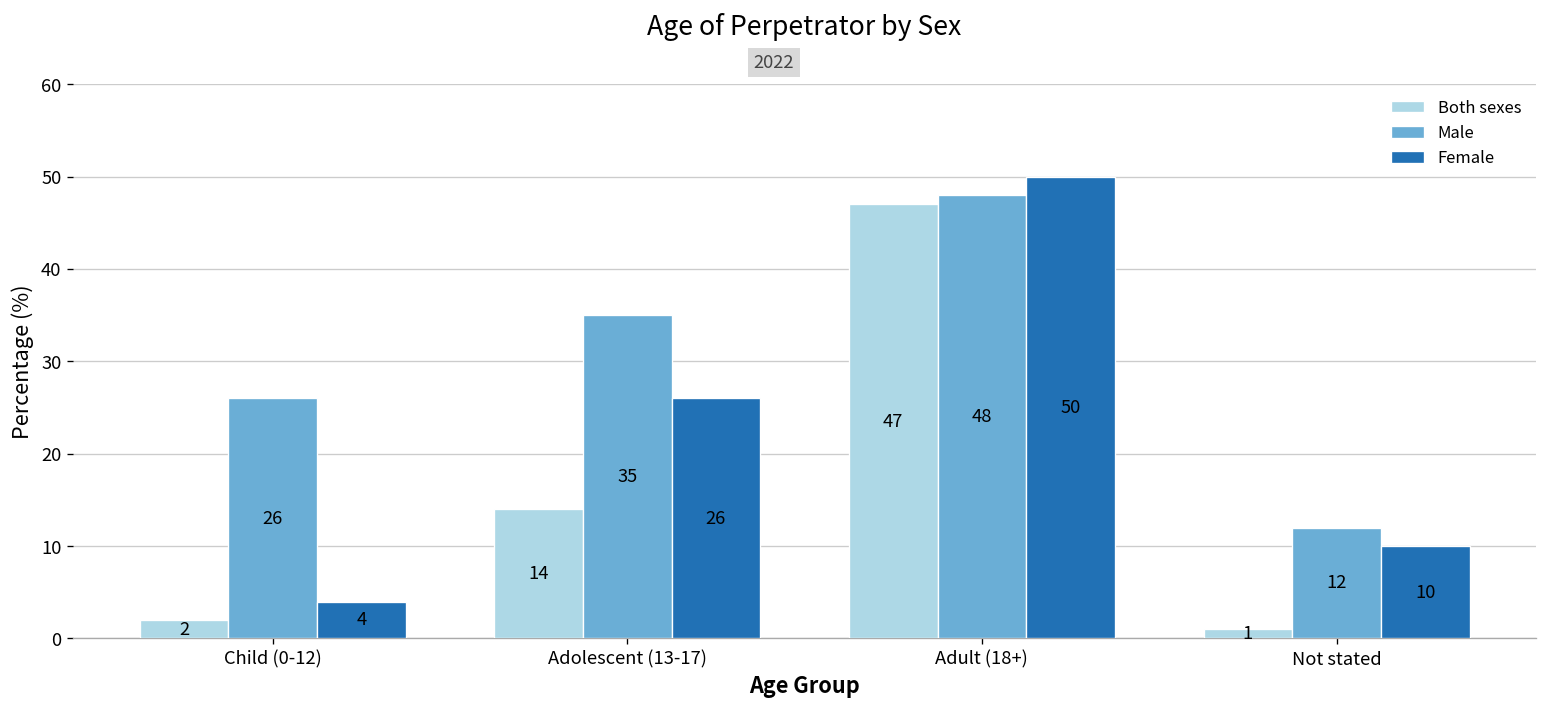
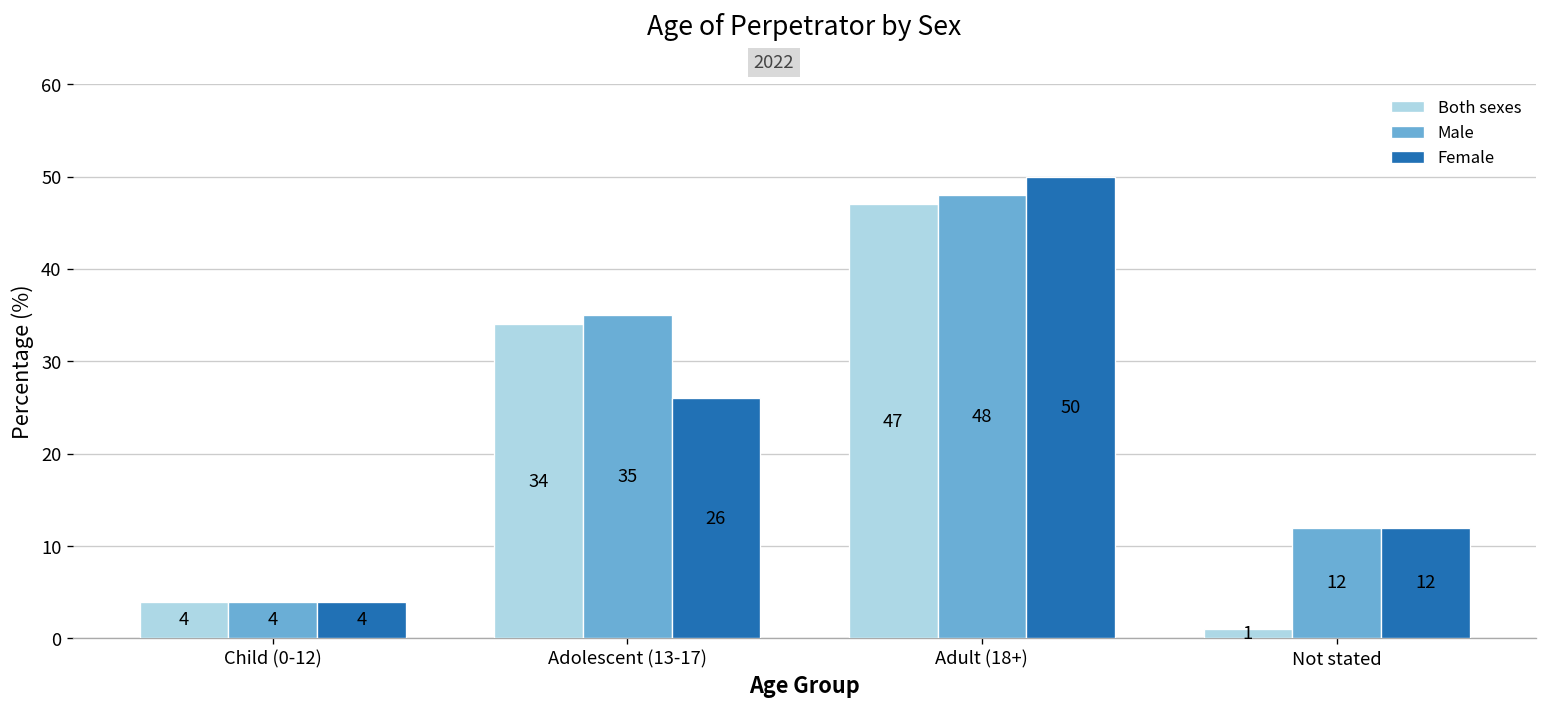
  {
    "Both sexes": {
-     "Child (0-12)": 2,
-     "Adolescent (13-17)": 14,
+     "Child (0-12)": 4,
+     "Adolescent (13-17)": 34,
      "Adult (18+)": 47,
      "Not stated": 1
    },
    "Male": {
-     "Child (0-12)": 26,
+     "Child (0-12)": 4,
      "Adolescent (13-17)": 35,
      "Adult (18+)": 48,
      "Not stated": 12
    },
    "Female": {
      "Child (0-12)": 4,
      "Adolescent (13-17)": 26,
      "Adult (18+)": 50,
-     "Not stated": 10
+     "Not stated": 12
    }
  }
